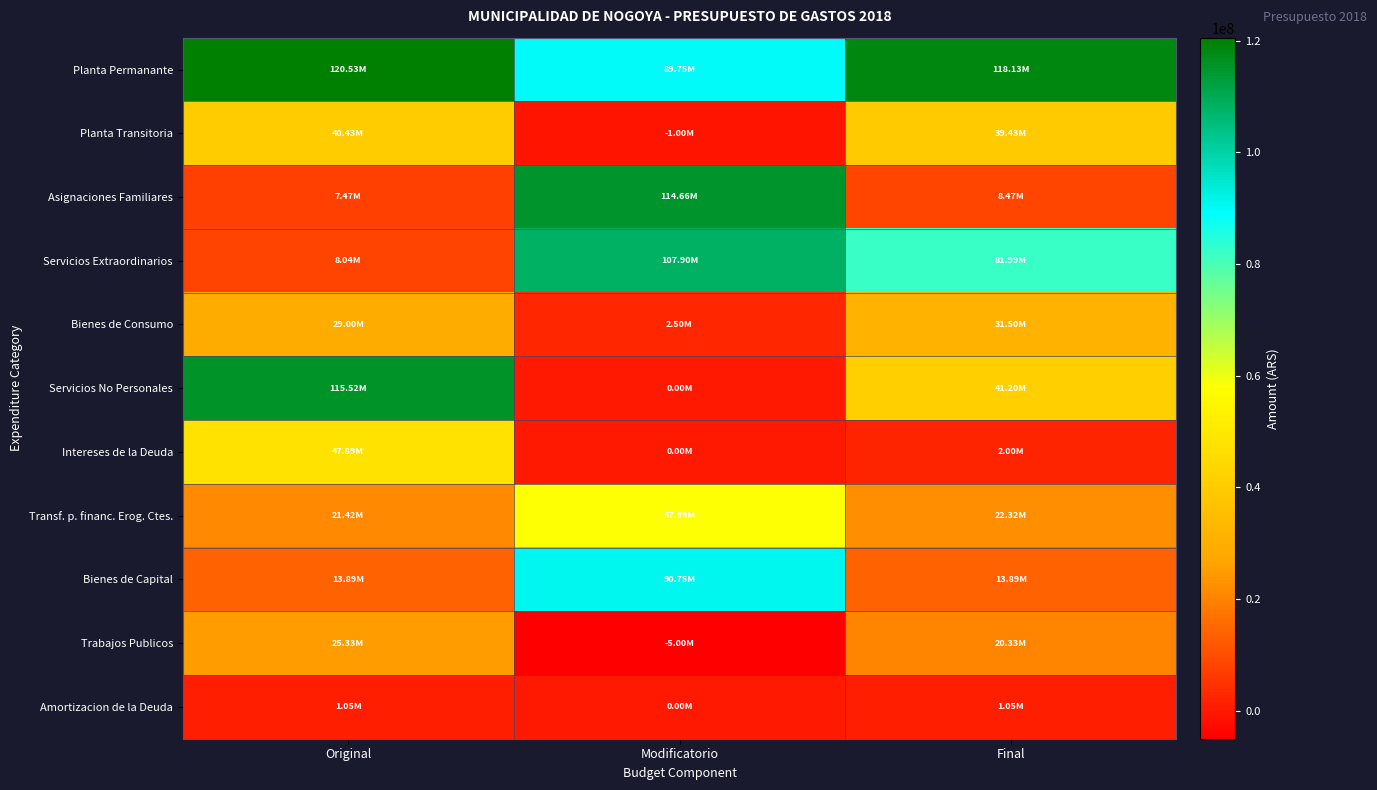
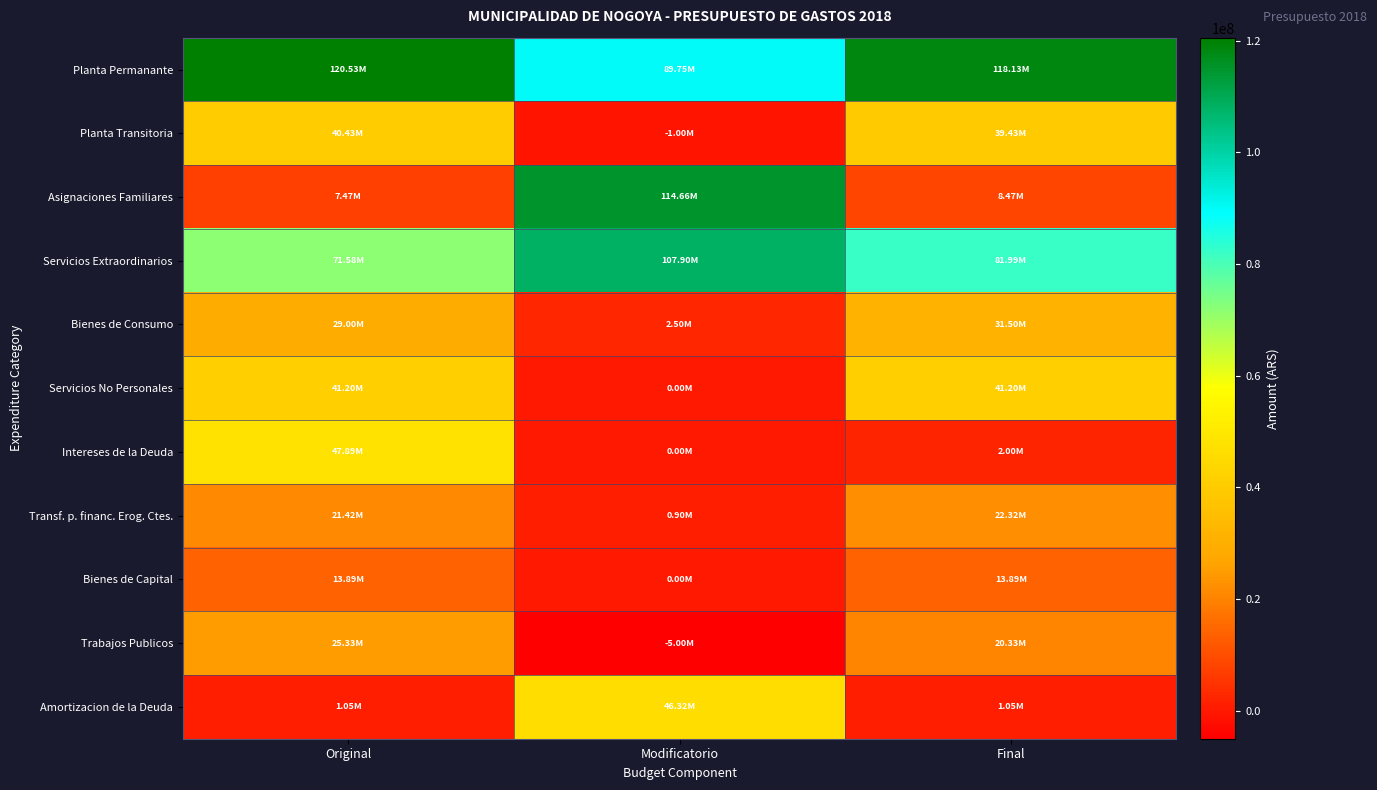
  {
    "Planta Permanante": {
      "Original": "120.53M",
      "Modificatorio": "89.75M",
      "Final": "118.13M"
    },
    "Planta Transitoria": {
      "Original": "40.43M",
      "Modificatorio": "-1.00M",
      "Final": "39.43M"
    },
    "Asignaciones Familiares": {
      "Original": "7.47M",
      "Modificatorio": "114.66M",
      "Final": "8.47M"
    },
    "Servicios Extraordinarios": {
-     "Original": "8.04M",
+     "Original": "71.58M",
      "Modificatorio": "107.90M",
      "Final": "81.99M"
    },
    "Bienes de Consumo": {
      "Original": "29.00M",
      "Modificatorio": "2.50M",
      "Final": "31.50M"
    },
    "Servicios No Personales": {
-     "Original": "115.52M",
+     "Original": "41.20M",
      "Modificatorio": "0.00M",
      "Final": "41.20M"
    },
    "Intereses de la Deuda": {
      "Original": "47.89M",
      "Modificatorio": "0.00M",
      "Final": "2.00M"
    },
    "Transf. p. financ. Erog. Ctes.": {
      "Original": "21.42M",
-     "Modificatorio": "57.99M",
+     "Modificatorio": "0.90M",
      "Final": "22.32M"
    },
    "Bienes de Capital": {
      "Original": "13.89M",
-     "Modificatorio": "90.75M",
+     "Modificatorio": "0.00M",
      "Final": "13.89M"
    },
    "Trabajos Publicos": {
      "Original": "25.33M",
      "Modificatorio": "-5.00M",
      "Final": "20.33M"
    },
    "Amortizacion de la Deuda": {
      "Original": "1.05M",
-     "Modificatorio": "0.00M",
+     "Modificatorio": "46.32M",
      "Final": "1.05M"
    }
  }
